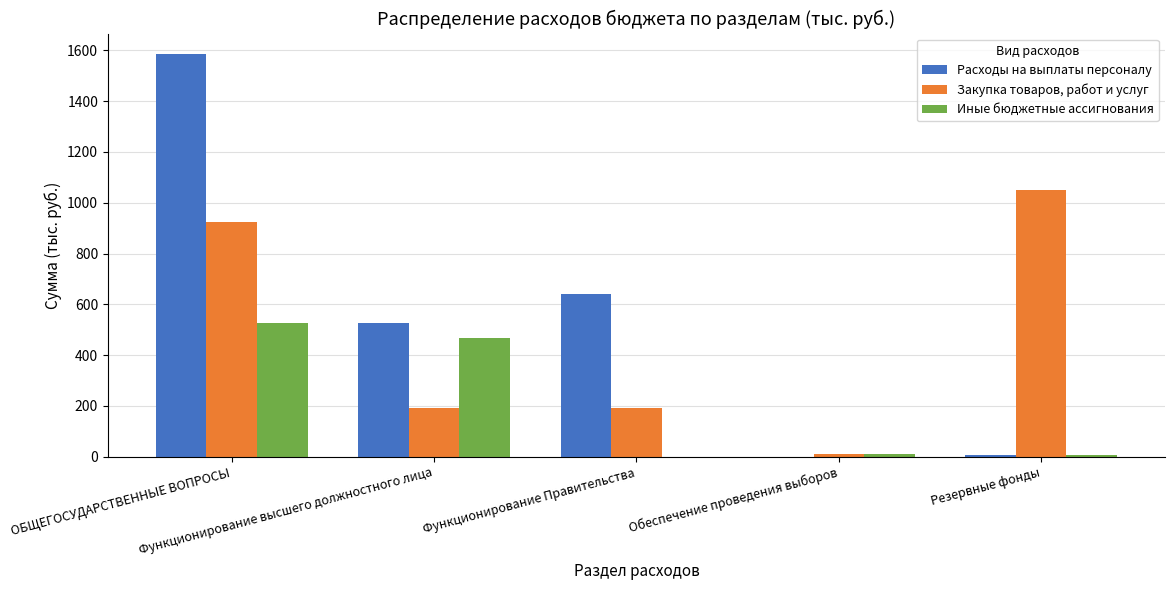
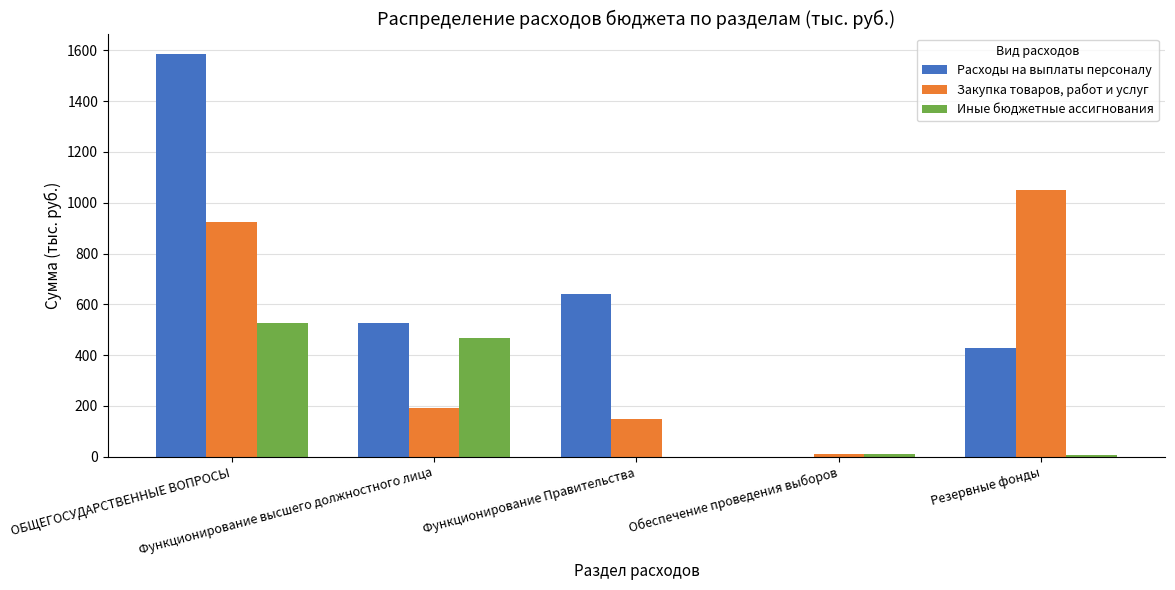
  {
    "Расходы на выплаты персоналу": {
      "ОБЩЕГОСУДАРСТВЕННЫЕ ВОПРОСЫ": 1590,
      "Функционирование высшего должностного лица": 530,
      "Функционирование Правительства": 640,
      "Обеспечение проведения выборов": 0,
-     "Резервные фонды": 10
+     "Резервные фонды": 430
    },
    "Закупка товаров, работ и услуг": {
      "ОБЩЕГОСУДАРСТВЕННЫЕ ВОПРОСЫ": 930,
      "Функционирование высшего должностного лица": 190,
-     "Функционирование Правительства": 190,
+     "Функционирование Правительства": 150,
      "Обеспечение проведения выборов": 10,
      "Резервные фонды": 1050
    },
    "Иные бюджетные ассигнования": {
      "ОБЩЕГОСУДАРСТВЕННЫЕ ВОПРОСЫ": 530,
      "Функционирование высшего должностного лица": 470,
      "Обеспечение проведения выборов": 10
    }
  }
